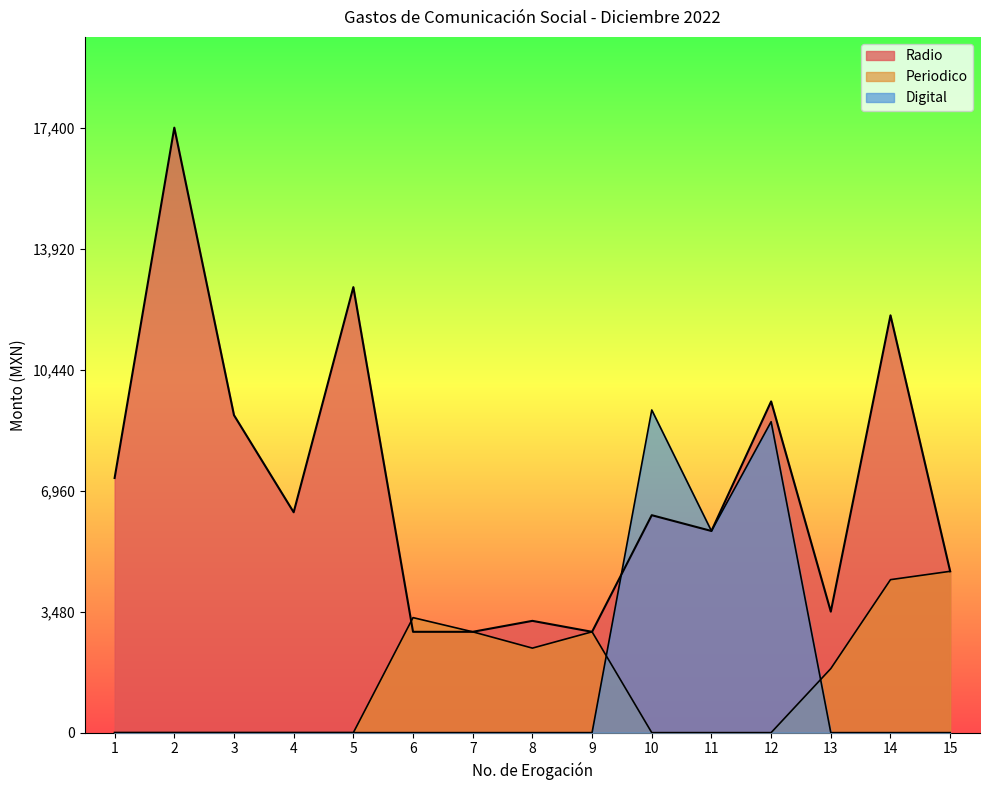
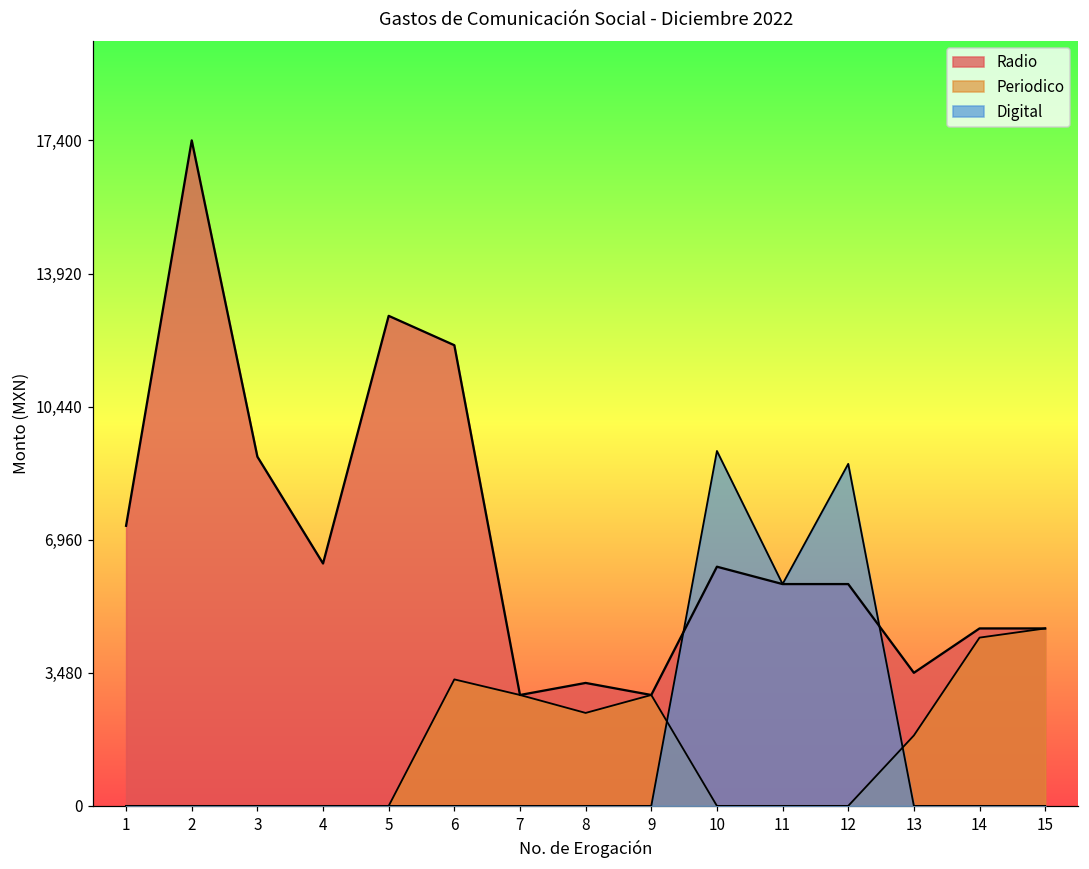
  {
    "Radio": {
      "1": "7,300",
      "2": "17,400",
      "3": "9,100",
      "4": "6,300",
      "5": "12,800",
-     "6": "2,900",
+     "6": "12,000",
      "8": "3,200",
      "10": "6,300",
-     "12": "9,500",
+     "12": "5,800",
      "13": "3,500",
-     "14": "12,000"
+     "14": "4,600"
    },
    "Periodico": {
      "6": "3,300",
      "8": "2,400",
      "10": "0",
      "11": "0",
      "12": "0",
      "13": "1,800",
      "14": "4,400"
    },
    "Digital": {
      "6": "0",
      "7": "0",
      "8": "0",
      "9": "0",
      "10": "9,300",
      "12": "8,900",
      "13": "0",
      "14": "0",
      "15": "0"
    }
  }
